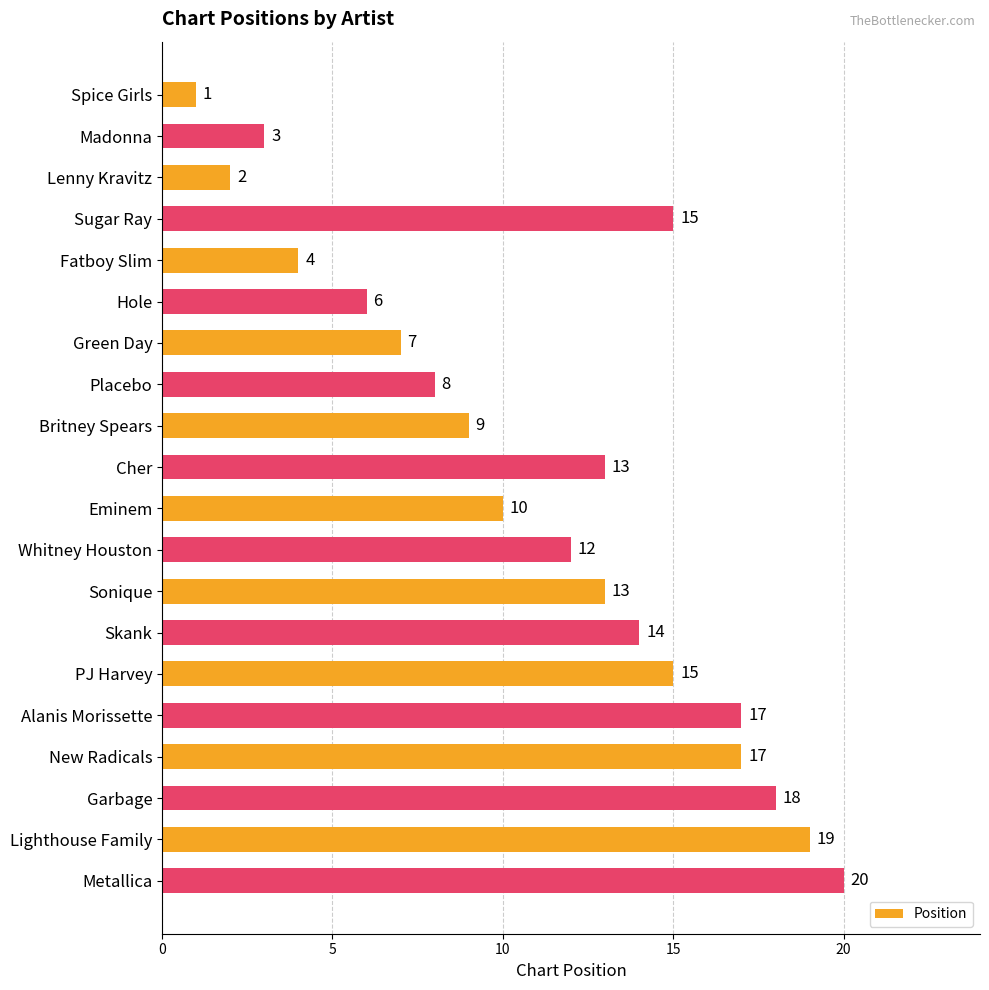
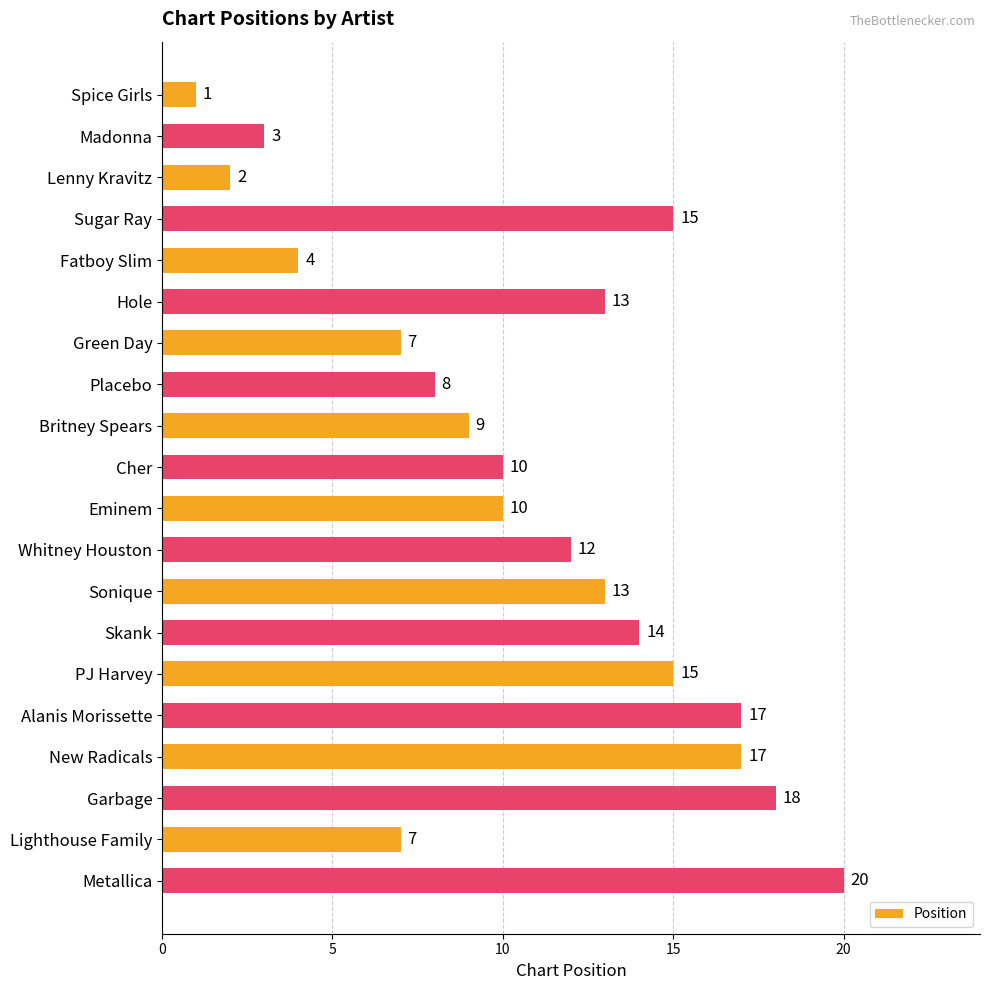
  {
    "Spice Girls": 1,
    "Madonna": 3,
    "Lenny Kravitz": 2,
    "Sugar Ray": 15,
    "Fatboy Slim": 4,
-   "Hole": 6,
+   "Hole": 13,
    "Green Day": 7,
    "Placebo": 8,
    "Britney Spears": 9,
-   "Cher": 13,
+   "Cher": 10,
    "Eminem": 10,
    "Whitney Houston": 12,
    "Sonique": 13,
    "Skank": 14,
    "PJ Harvey": 15,
    "Alanis Morissette": 17,
    "New Radicals": 17,
    "Garbage": 18,
-   "Lighthouse Family": 19,
+   "Lighthouse Family": 7,
    "Metallica": 20
  }
